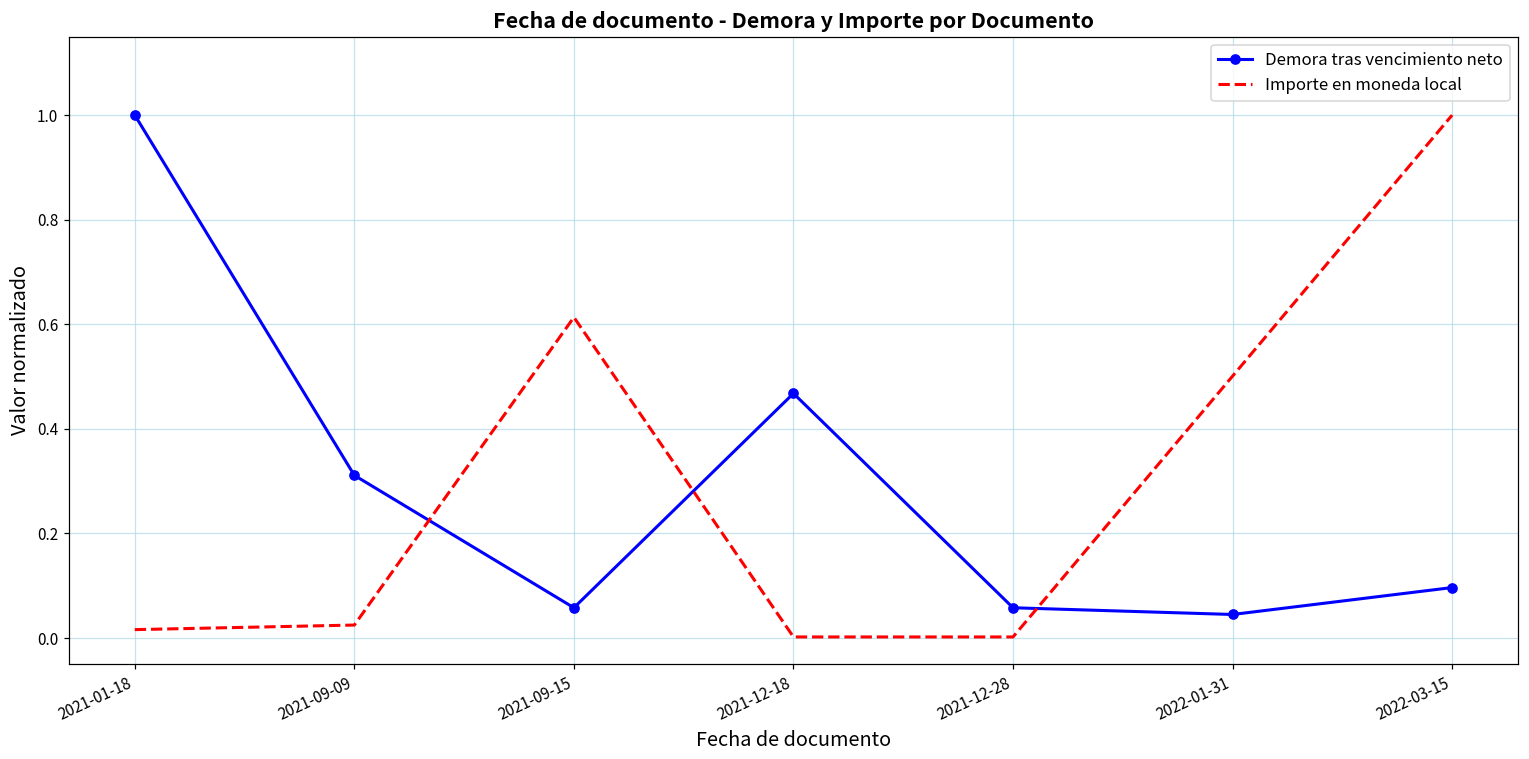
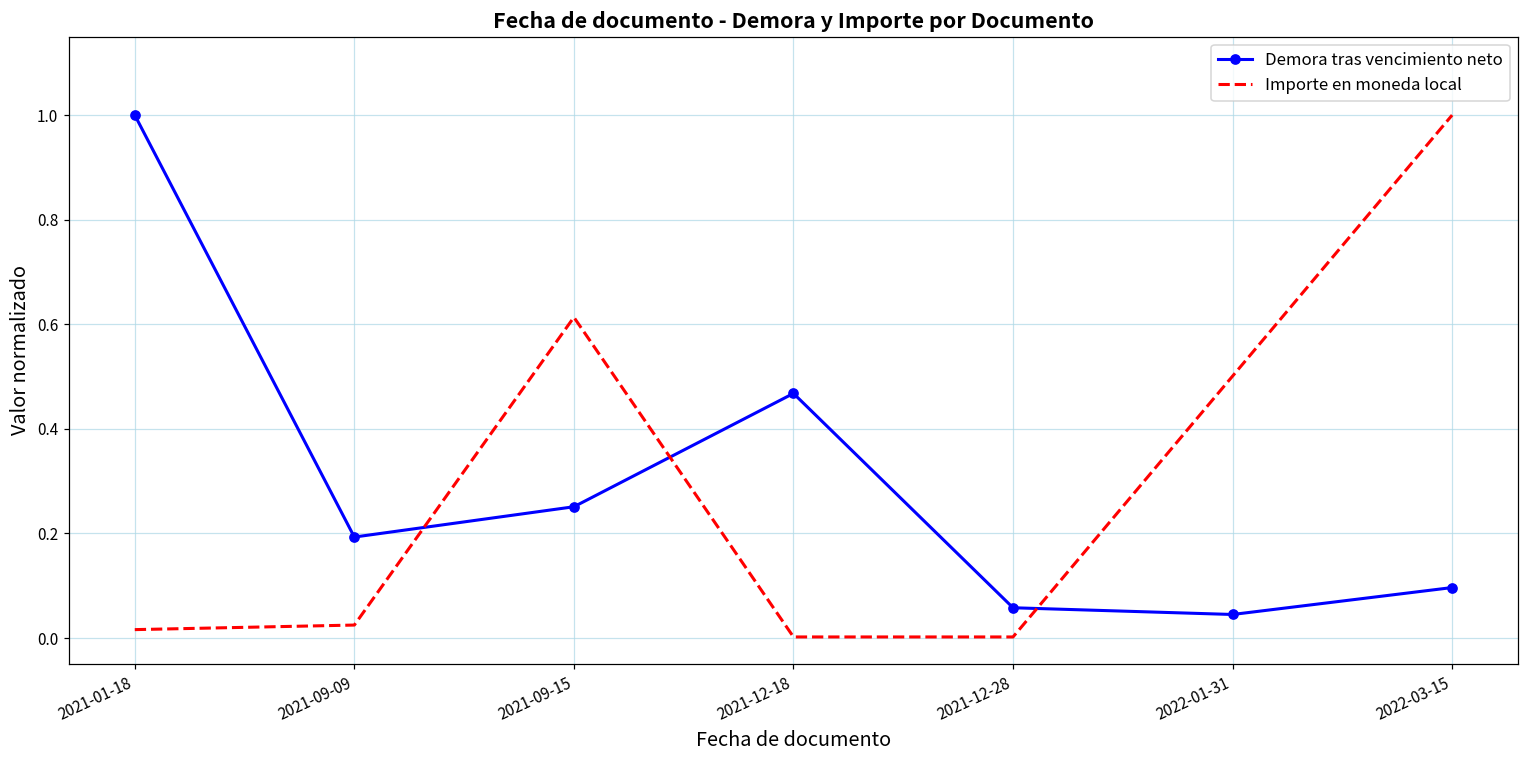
  {
    "Demora tras vencimiento neto": {
      "2021-01-18": 1.00,
-     "2021-09-09": 0.31,
-     "2021-09-15": 0.06,
+     "2021-09-09": 0.19,
+     "2021-09-15": 0.25,
      "2021-12-18": 0.47,
      "2021-12-28": 0.06,
      "2022-01-31": 0.05,
      "2022-03-15": 0.10
    },
    "Importe en moneda local": {
      "2021-01-18": 0.02,
      "2021-09-09": 0.02,
      "2021-09-15": 0.61,
      "2021-12-18": 0.00,
      "2021-12-28": 0.00,
      "2022-01-31": 0.50,
      "2022-03-15": 1.00
    }
  }
